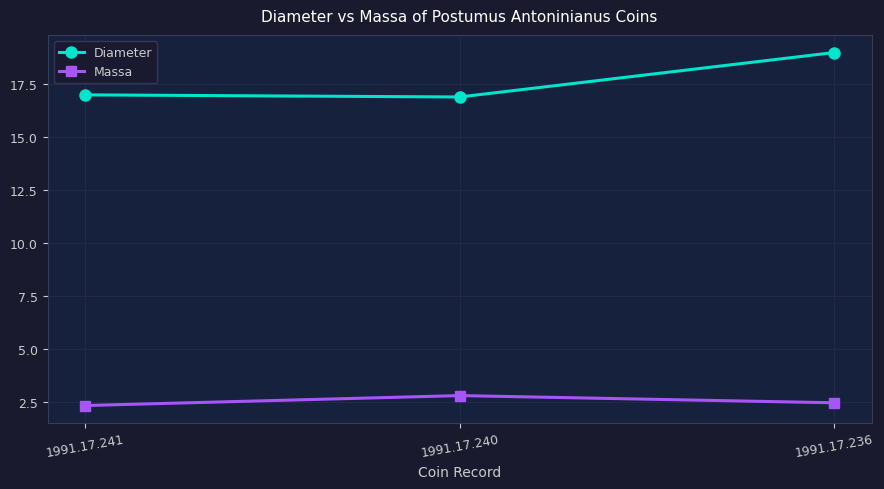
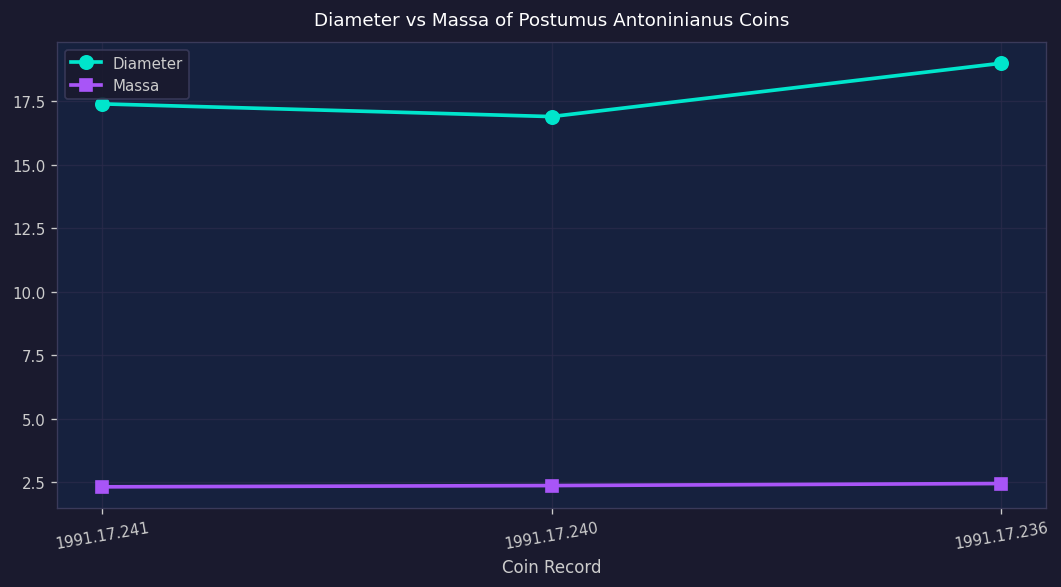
  {
    "Diameter": {
-     "1991.17.241": 17.0,
+     "1991.17.241": 17.4,
      "1991.17.240": 16.9,
      "1991.17.236": 19.0
    },
    "Massa": {
      "1991.17.241": 2.3,
-     "1991.17.240": 2.8,
+     "1991.17.240": 2.4,
      "1991.17.236": 2.5
    }
  }
